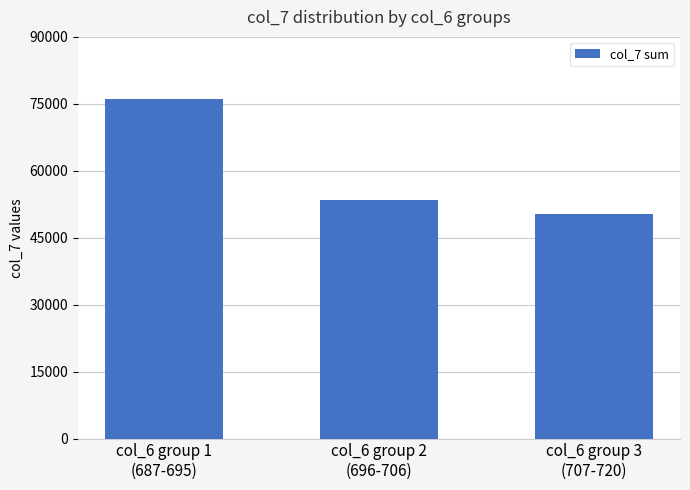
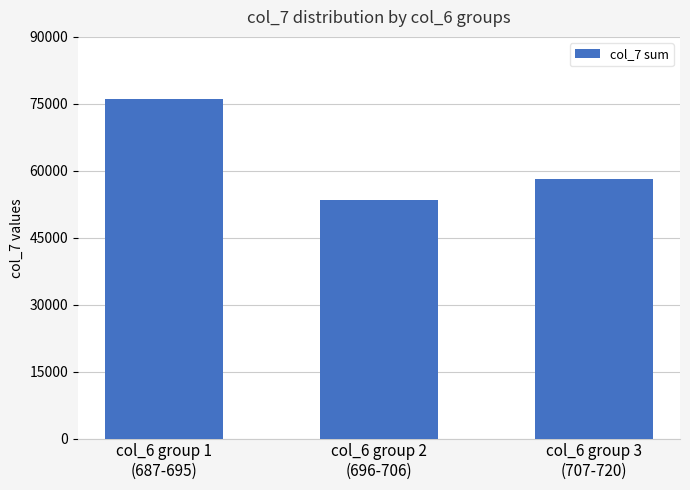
  {
    "col_6 group 1 (687-695)": 76000,
    "col_6 group 2 (696-706)": 53000,
-   "col_6 group 3 (707-720)": 50000
+   "col_6 group 3 (707-720)": 58000
  }
